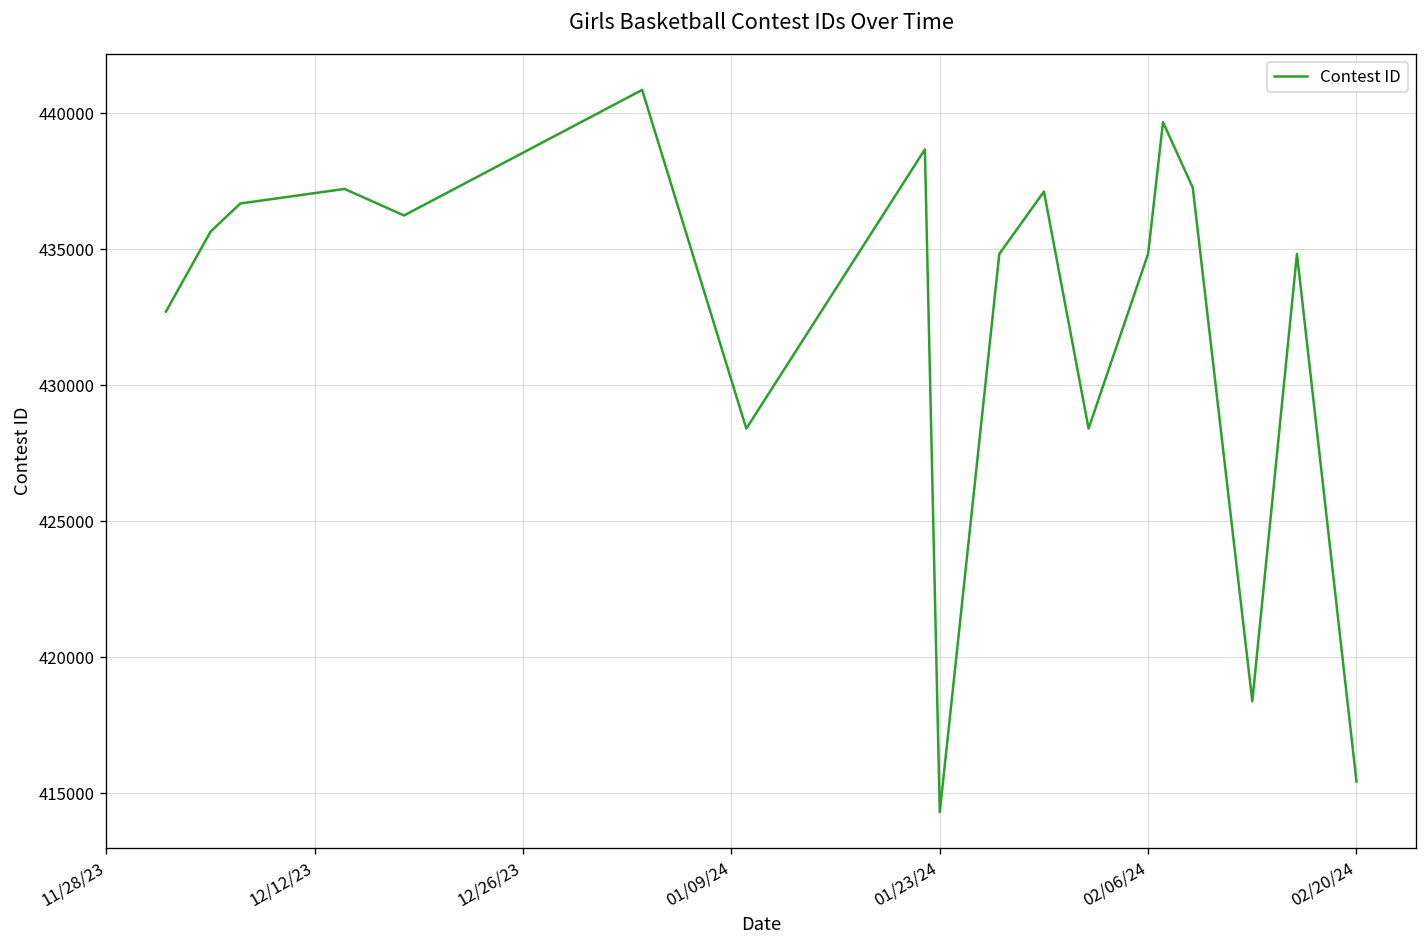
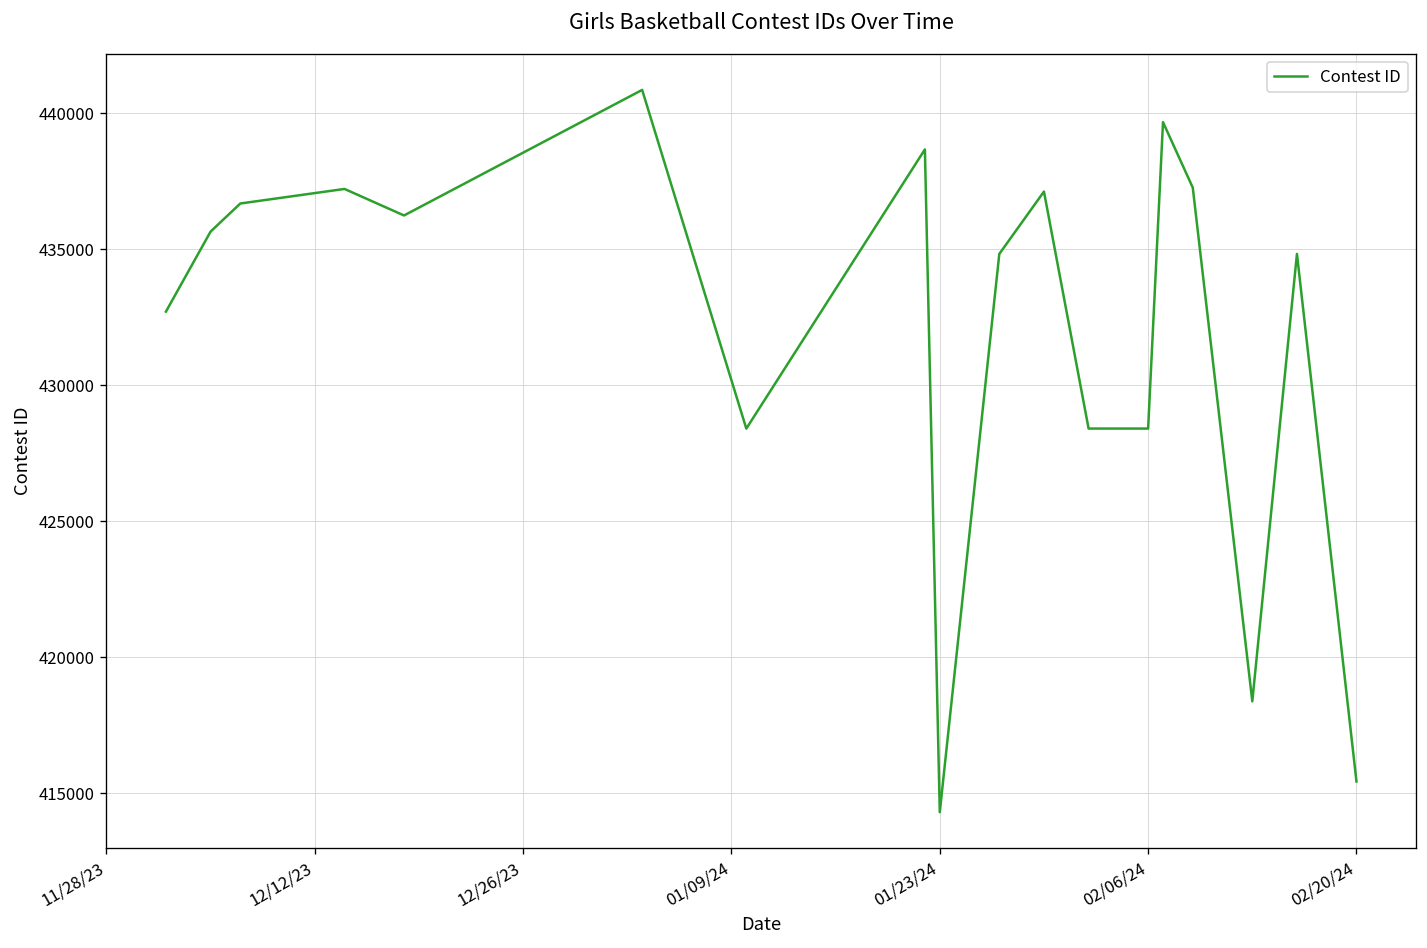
  {
    "01/23/24": 414300,
-   "02/06/24": 434800,
+   "02/06/24": 428400,
    "02/20/24": 415400
  }
